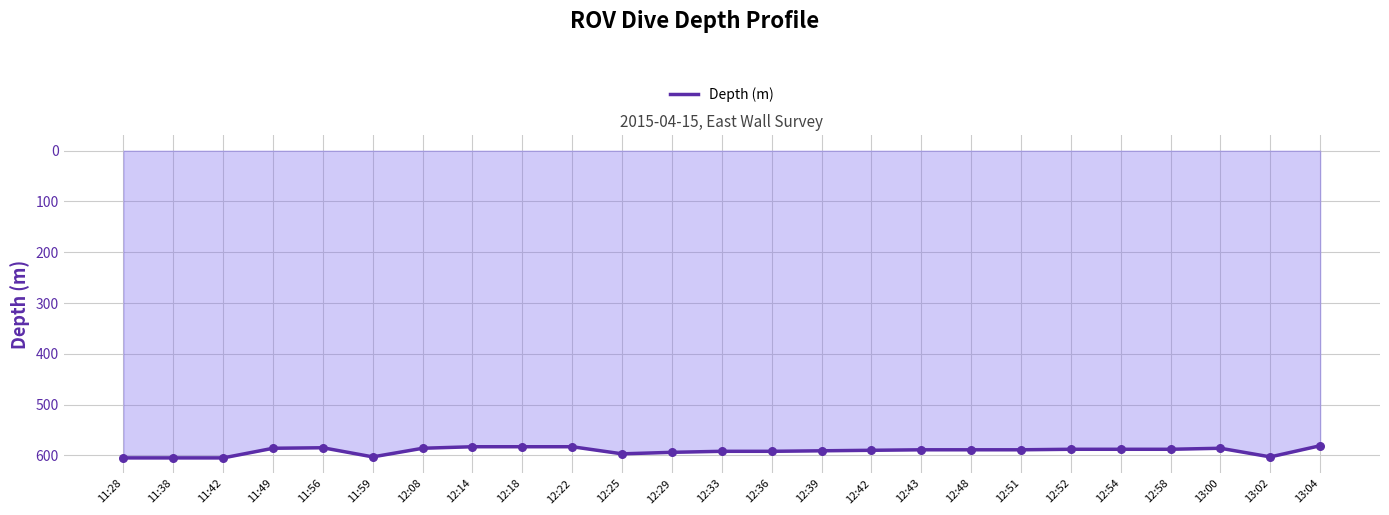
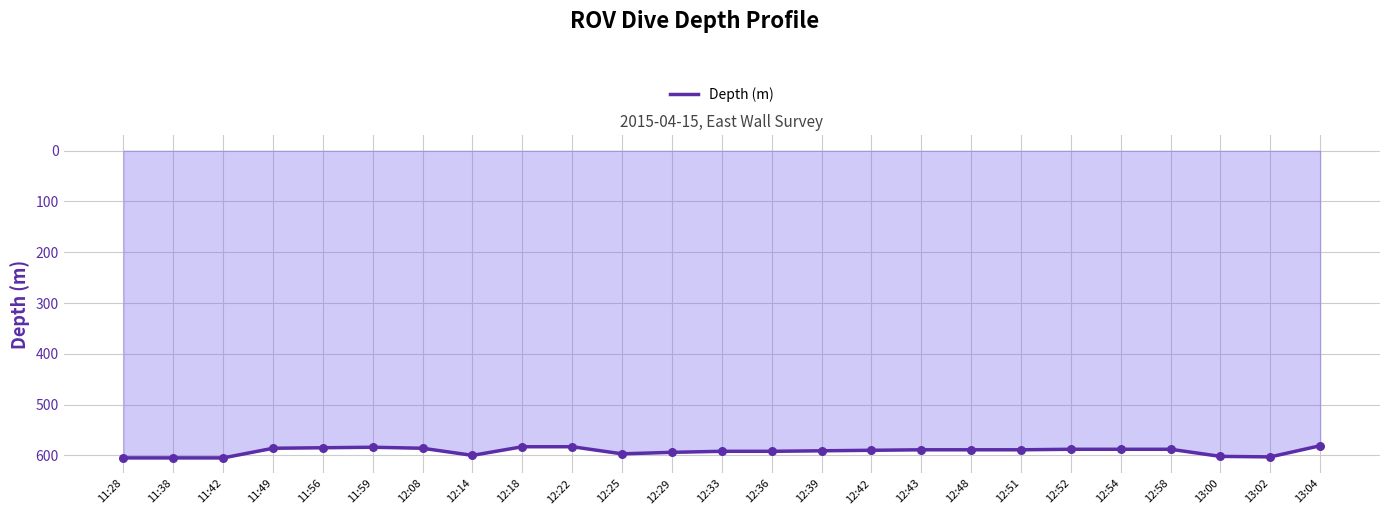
  {
    "11:28": 610,
    "11:38": 610,
    "11:42": 610,
    "11:49": 590,
    "11:56": 590,
-   "11:59": 600,
+   "11:59": 580,
    "12:08": 590,
-   "12:14": 580,
+   "12:14": 600,
    "12:18": 580,
    "12:22": 580,
    "12:25": 600,
    "12:29": 590,
    "12:33": 590,
    "12:36": 590,
    "12:39": 590,
    "12:42": 590,
    "12:43": 590,
    "12:48": 590,
    "12:51": 590,
    "12:52": 590,
    "12:54": 590,
    "12:58": 590,
-   "13:00": 590,
+   "13:00": 600,
    "13:02": 600,
    "13:04": 580
  }
